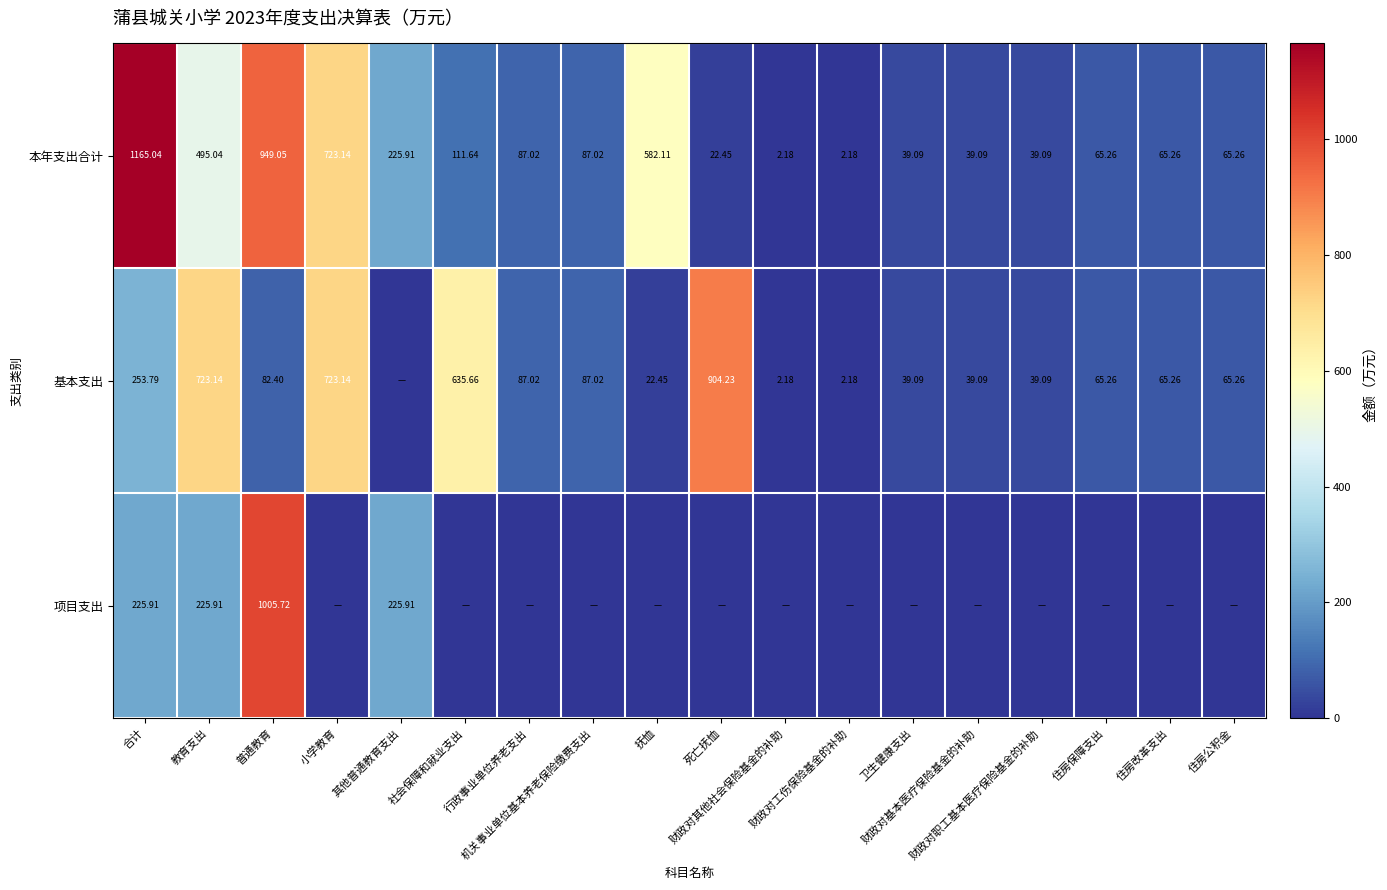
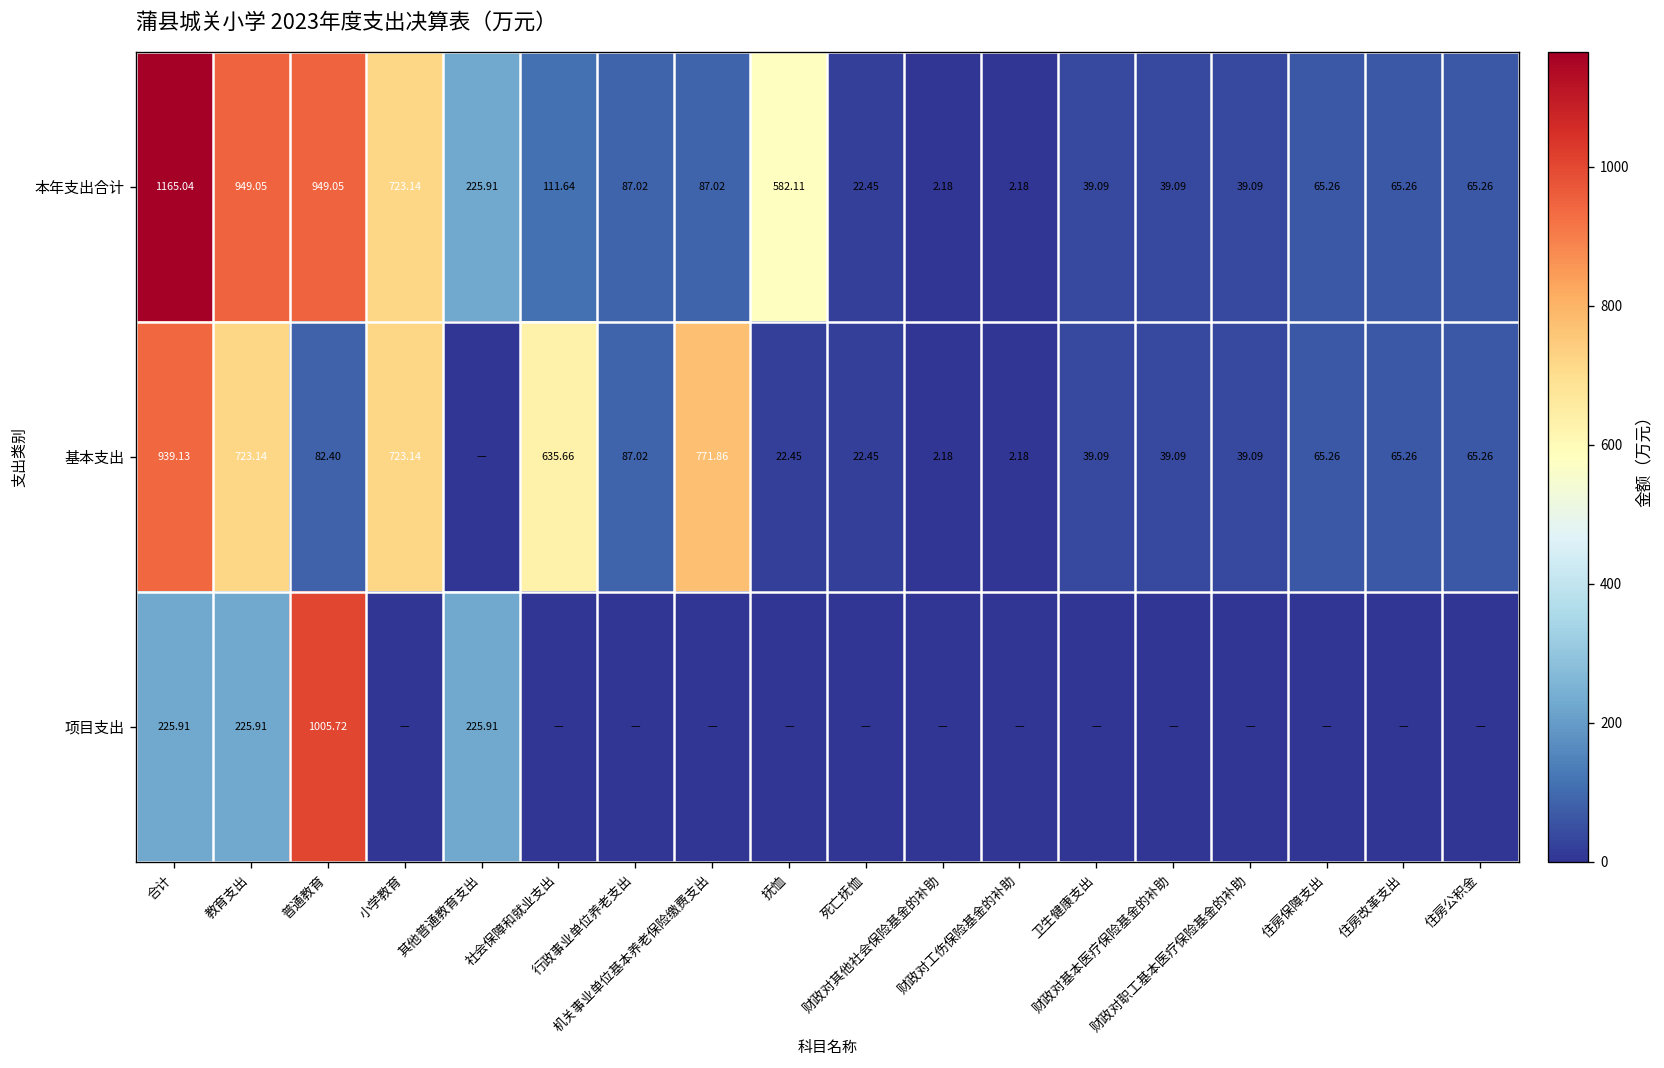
  {
    "本年支出合计": {
      "合计": 1165.04,
-     "教育支出": 495.04,
+     "教育支出": 949.05,
      "普通教育": 949.05,
      "小学教育": 723.14,
      "其他普通教育支出": 225.91,
      "社会保障和就业支出": 111.64,
      "行政事业单位养老支出": 87.02,
      "机关事业单位基本养老保险缴费支出": 87.02,
      "抚恤": 582.11,
      "死亡抚恤": 22.45,
      "财政对其他社会保险基金的补助": 2.18,
      "财政对工伤保险基金的补助": 2.18,
      "卫生健康支出": 39.09,
      "财政对基本医疗保险基金的补助": 39.09,
      "财政对职工基本医疗保险基金的补助": 39.09,
      "住房保障支出": 65.26,
      "住房改革支出": 65.26,
      "住房公积金": 65.26
    },
    "基本支出": {
-     "合计": 253.79,
+     "合计": 939.13,
      "教育支出": 723.14,
      "普通教育": 82.40,
      "小学教育": 723.14,
      "社会保障和就业支出": 635.66,
      "行政事业单位养老支出": 87.02,
-     "机关事业单位基本养老保险缴费支出": 87.02,
+     "机关事业单位基本养老保险缴费支出": 771.86,
      "抚恤": 22.45,
-     "死亡抚恤": 904.23,
+     "死亡抚恤": 22.45,
      "财政对其他社会保险基金的补助": 2.18,
      "财政对工伤保险基金的补助": 2.18,
      "卫生健康支出": 39.09,
      "财政对基本医疗保险基金的补助": 39.09,
      "财政对职工基本医疗保险基金的补助": 39.09,
      "住房保障支出": 65.26,
      "住房改革支出": 65.26,
      "住房公积金": 65.26
    },
    "项目支出": {
      "合计": 225.91,
      "教育支出": 225.91,
      "普通教育": 1005.72,
      "其他普通教育支出": 225.91
    }
  }
